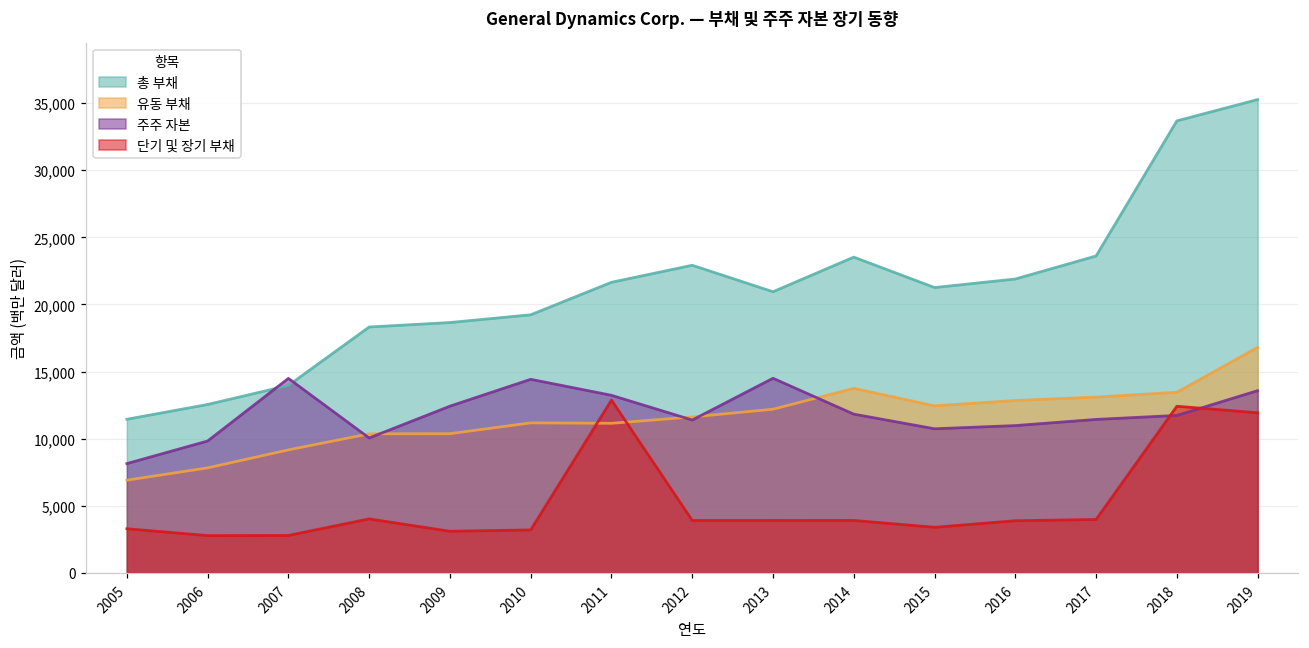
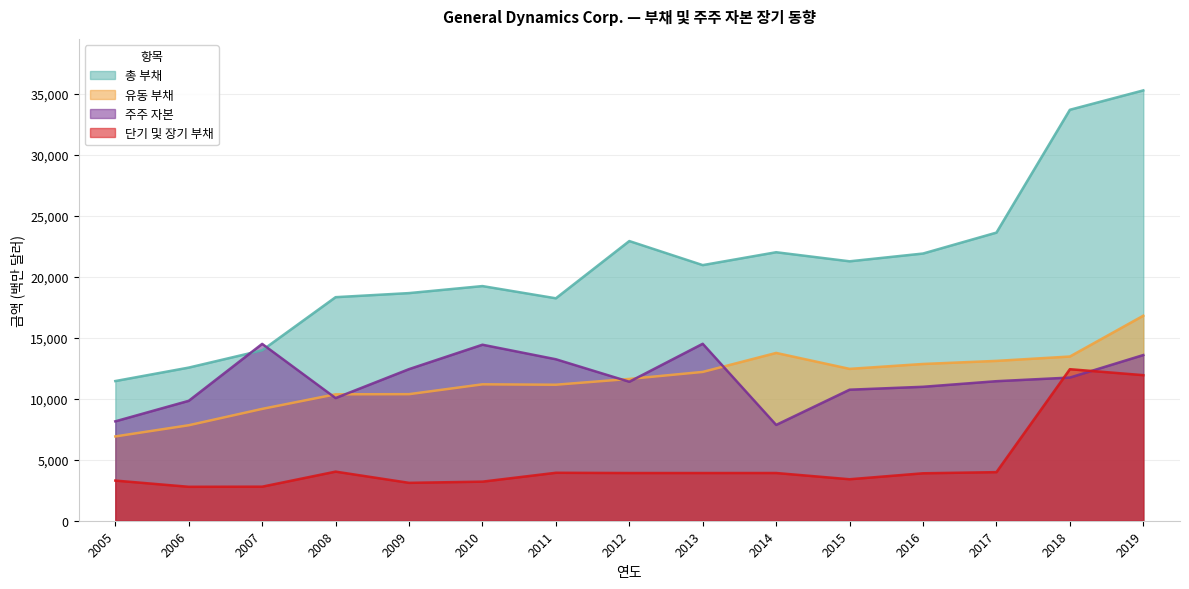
  {
    "총 부채": {
      "2005": "11,400",
      "2006": "12,500",
      "2007": "14,000",
      "2008": "18,300",
      "2009": "18,700",
      "2010": "19,200",
-     "2011": "21,700",
+     "2011": "18,200",
      "2012": "22,900",
      "2013": "20,900",
-     "2014": "23,500",
+     "2014": "22,000",
      "2015": "21,300",
      "2016": "21,900",
      "2017": "23,600",
      "2018": "33,700",
      "2019": "35,300"
    },
    "유동 부채": {
      "2005": "6,900",
      "2006": "7,800",
      "2007": "9,200",
      "2008": "10,400",
      "2009": "10,400",
      "2010": "11,200",
      "2011": "11,100",
      "2012": "11,600",
      "2013": "12,200",
      "2014": "13,800",
      "2015": "12,400",
      "2016": "12,800",
      "2017": "13,100",
      "2018": "13,500",
      "2019": "16,800"
    },
    "주주 자본": {
      "2005": "8,100",
      "2006": "9,800",
      "2007": "14,500",
      "2008": "10,100",
      "2009": "12,400",
      "2010": "14,400",
      "2011": "13,200",
      "2012": "11,400",
      "2013": "14,500",
-     "2014": "11,800",
+     "2014": "7,900",
      "2015": "10,700",
      "2016": "11,000",
      "2017": "11,400",
      "2018": "11,700",
      "2019": "13,600"
    },
    "단기 및 장기 부채": {
      "2005": "3,300",
      "2006": "2,800",
      "2007": "2,800",
      "2008": "4,000",
      "2009": "3,100",
      "2010": "3,200",
-     "2011": "12,900",
+     "2011": "3,900",
      "2012": "3,900",
      "2013": "3,900",
      "2014": "3,900",
      "2015": "3,400",
      "2016": "3,900",
      "2017": "4,000",
      "2018": "12,400",
      "2019": "11,900"
    }
  }
